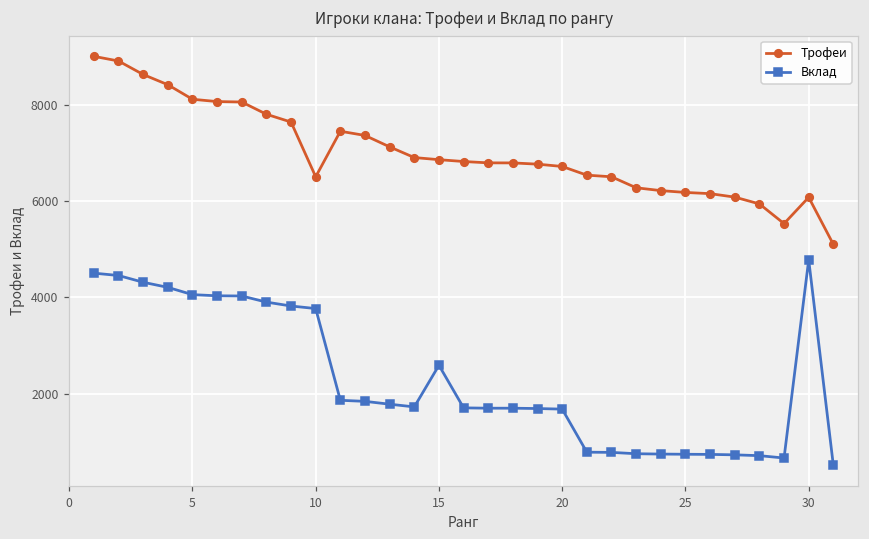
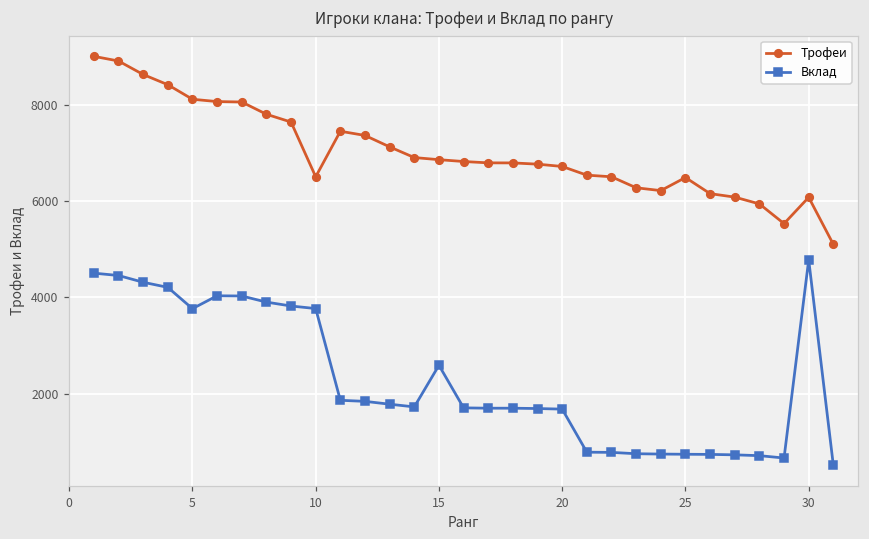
  {
    "Трофеи": {
      "5": 8100,
      "10": 6500,
      "15": 6900,
      "20": 6700,
-     "25": 6200,
+     "25": 6500,
      "30": 6100
    },
    "Вклад": {
-     "5": 4100,
+     "5": 3800,
      "10": 3800,
      "15": 2600,
      "20": 1700,
      "25": 700,
      "30": 4800
    }
  }
